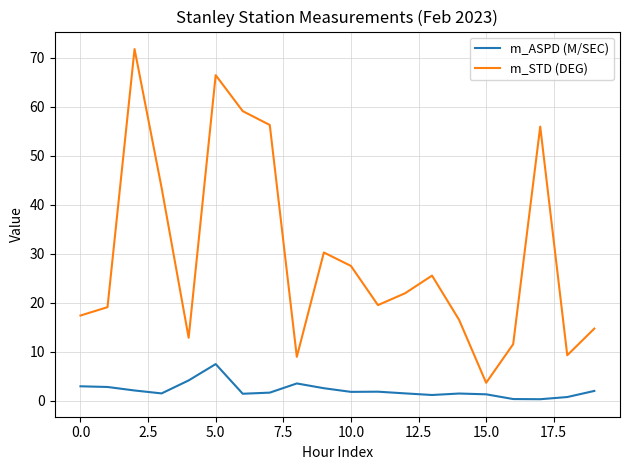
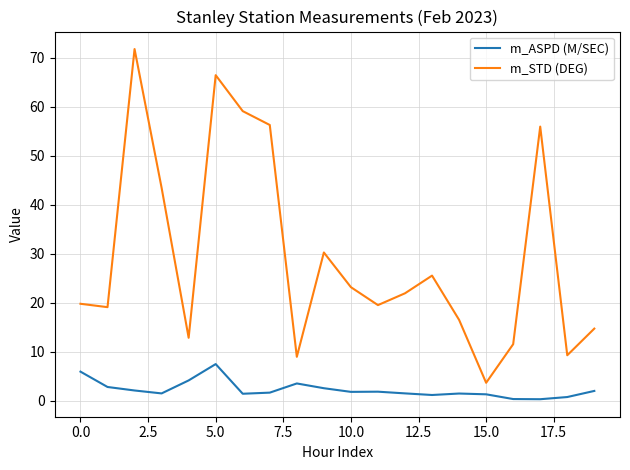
  {
    "m_ASPD (M/SEC)": {
-     "0.0": 3,
+     "0.0": 6,
      "5.0": 7,
      "10.0": 2,
      "15.0": 1
    },
    "m_STD (DEG)": {
-     "0.0": 17,
+     "0.0": 20,
      "5.0": 66,
-     "10.0": 28,
+     "10.0": 23,
      "15.0": 4
    }
  }
